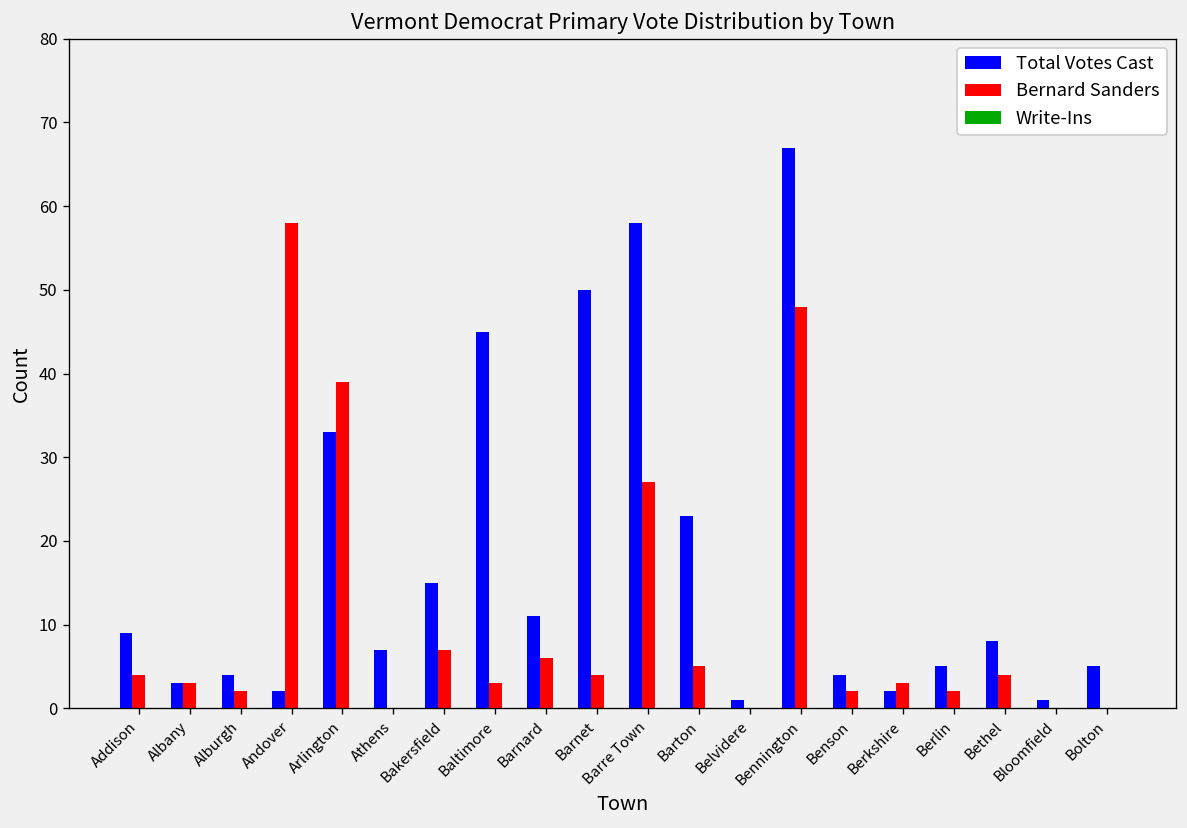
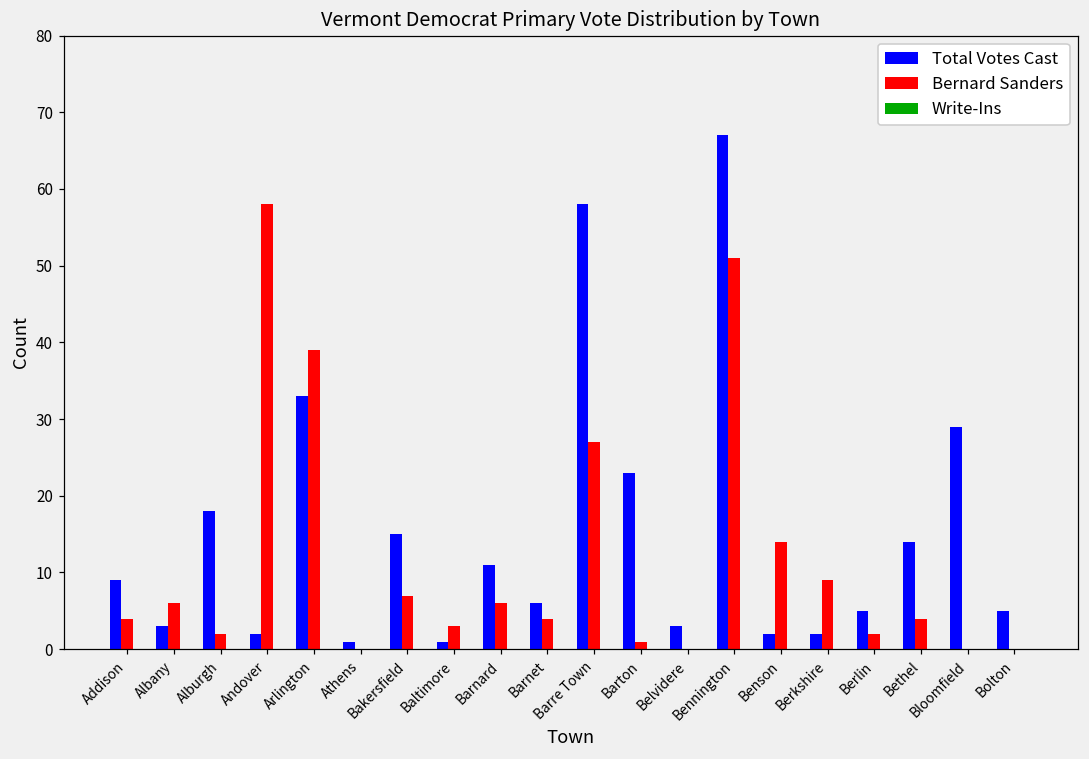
  {
    "Total Votes Cast": {
      "Addison": 9,
      "Albany": 3,
-     "Alburgh": 4,
+     "Alburgh": 18,
      "Andover": 2,
      "Arlington": 33,
-     "Athens": 7,
+     "Athens": 1,
      "Bakersfield": 15,
-     "Baltimore": 45,
+     "Baltimore": 1,
      "Barnard": 11,
-     "Barnet": 50,
+     "Barnet": 6,
      "Barre Town": 58,
      "Barton": 23,
-     "Belvidere": 1,
+     "Belvidere": 3,
      "Bennington": 67,
-     "Benson": 4,
+     "Benson": 2,
      "Berkshire": 2,
      "Berlin": 5,
-     "Bethel": 8,
-     "Bloomfield": 1,
+     "Bethel": 14,
+     "Bloomfield": 29,
      "Bolton": 5
    },
    "Bernard Sanders": {
      "Addison": 4,
-     "Albany": 3,
+     "Albany": 6,
      "Alburgh": 2,
      "Andover": 58,
      "Arlington": 39,
      "Athens": 0,
      "Bakersfield": 7,
      "Baltimore": 3,
      "Barnard": 6,
      "Barnet": 4,
      "Barre Town": 27,
-     "Barton": 5,
+     "Barton": 1,
      "Belvidere": 0,
-     "Bennington": 48,
-     "Benson": 2,
-     "Berkshire": 3,
+     "Bennington": 51,
+     "Benson": 14,
+     "Berkshire": 9,
      "Berlin": 2,
      "Bethel": 4,
      "Bloomfield": 0,
      "Bolton": 0
    },
    "Write-Ins": {
      "Addison": 0,
      "Albany": 0,
      "Alburgh": 0,
      "Andover": 0,
      "Arlington": 0,
      "Athens": 0,
      "Bakersfield": 0,
      "Baltimore": 0,
      "Barnard": 0,
      "Barnet": 0,
      "Barre Town": 0,
      "Barton": 0,
      "Belvidere": 0,
      "Bennington": 0,
      "Benson": 0,
      "Berkshire": 0,
      "Berlin": 0,
      "Bethel": 0,
      "Bloomfield": 0,
      "Bolton": 0
    }
  }
